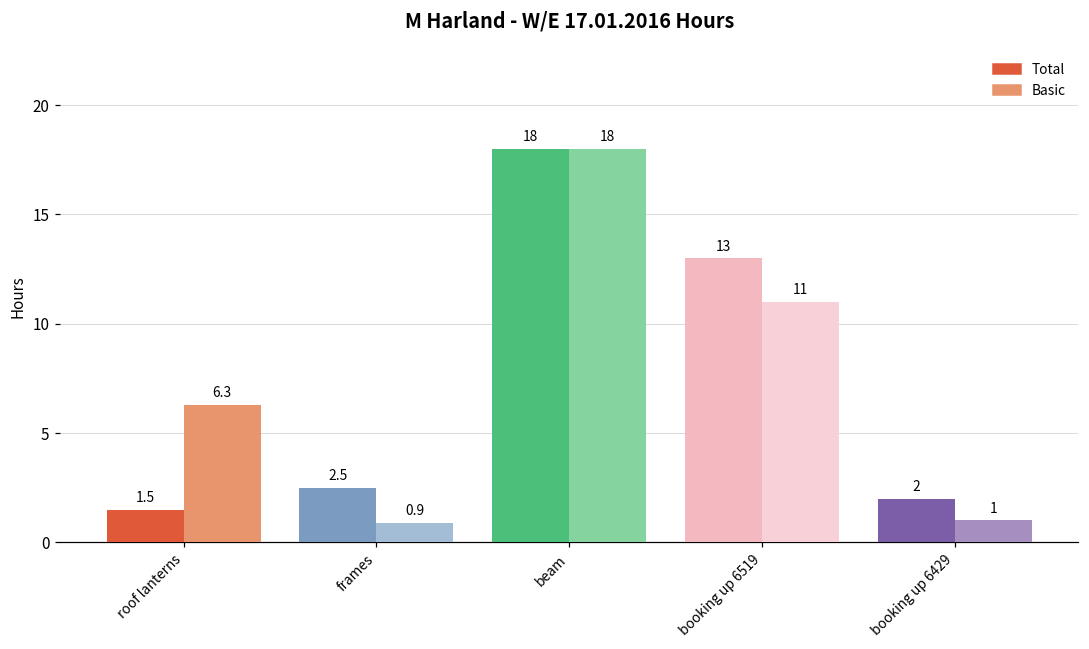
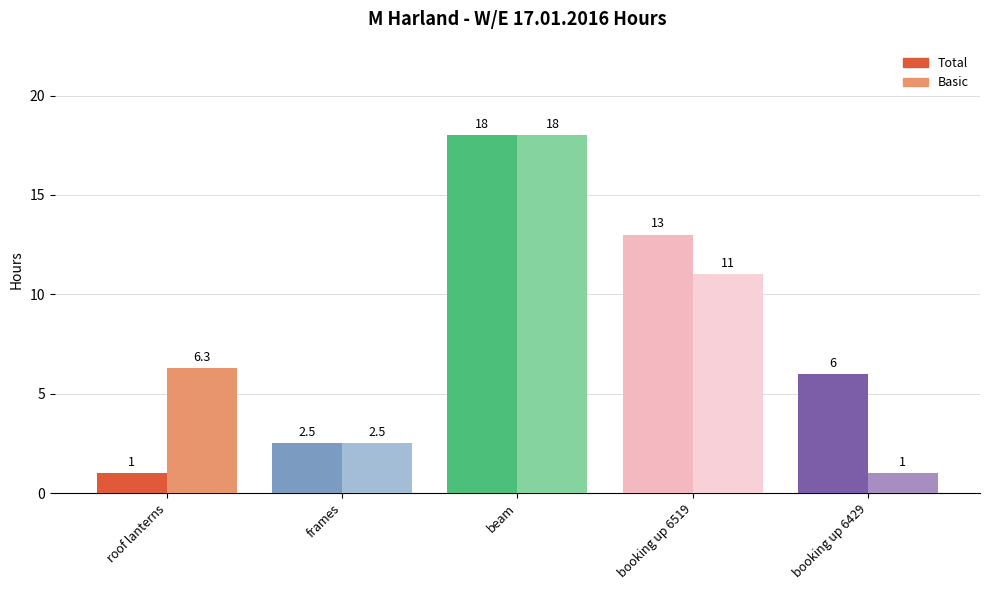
  {
    "Total": {
-     "roof lanterns": 1.5,
+     "roof lanterns": 1,
      "frames": 2.5,
      "beam": 18,
      "booking up 6519": 13,
-     "booking up 6429": 2
+     "booking up 6429": 6
    },
    "Basic": {
      "roof lanterns": 6.3,
-     "frames": 0.9,
+     "frames": 2.5,
      "beam": 18,
      "booking up 6519": 11,
      "booking up 6429": 1
    }
  }
